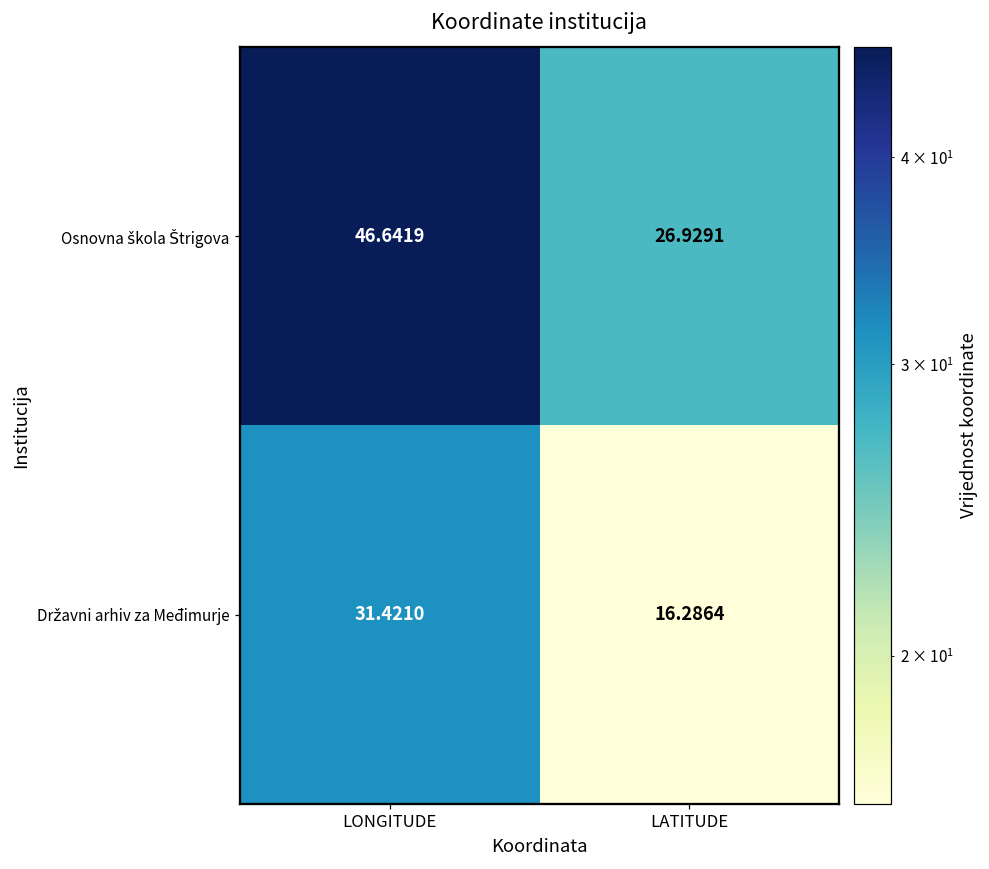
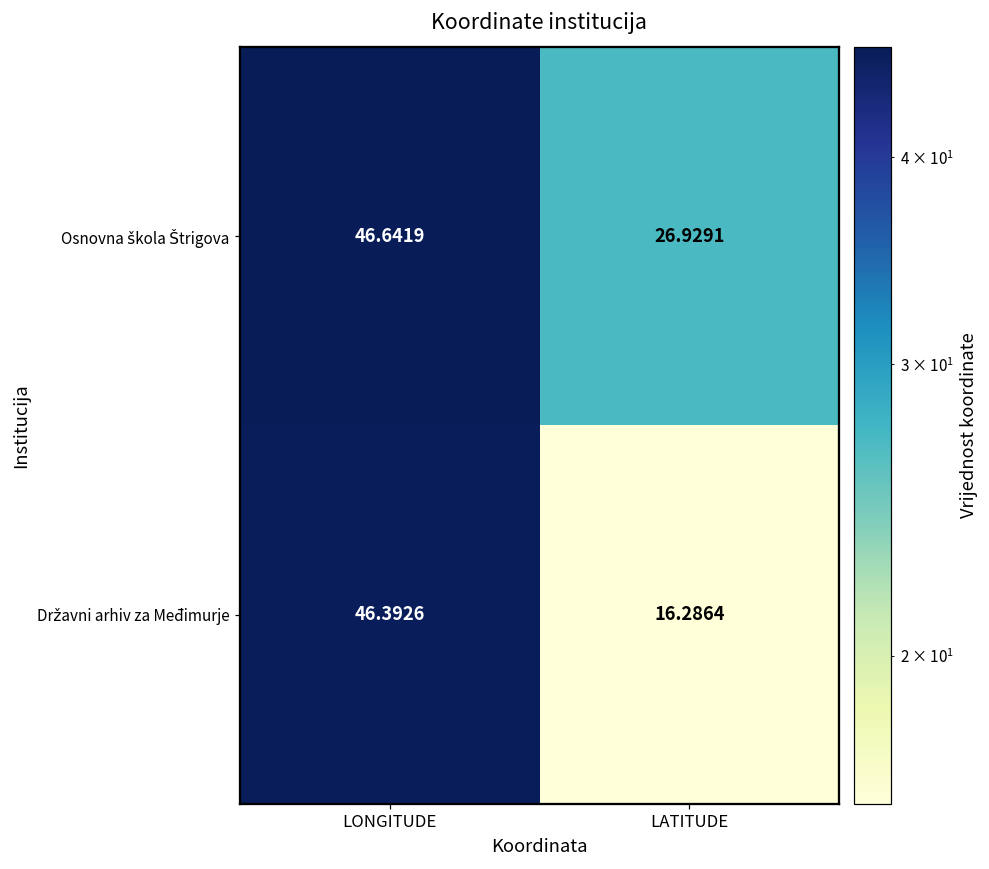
  {
    "Osnovna škola Štrigova": {
      "LONGITUDE": 46.6419,
      "LATITUDE": 26.9291
    },
    "Državni arhiv za Međimurje": {
-     "LONGITUDE": 31.4210,
+     "LONGITUDE": 46.3926,
      "LATITUDE": 16.2864
    }
  }
